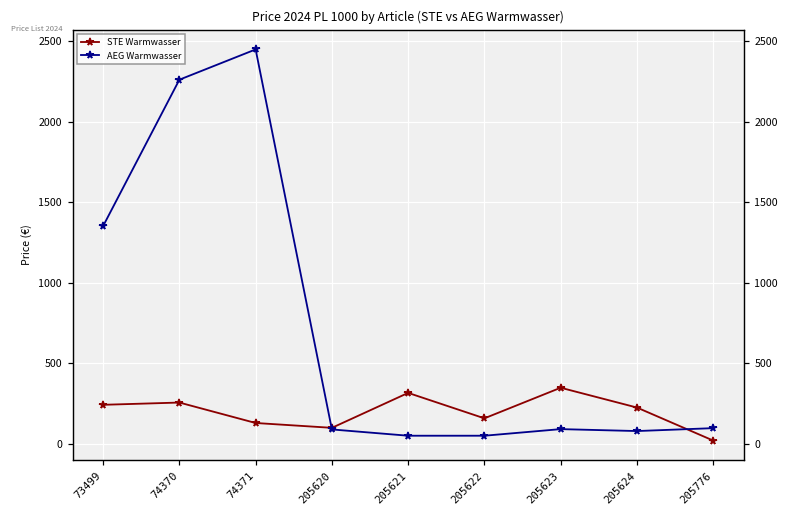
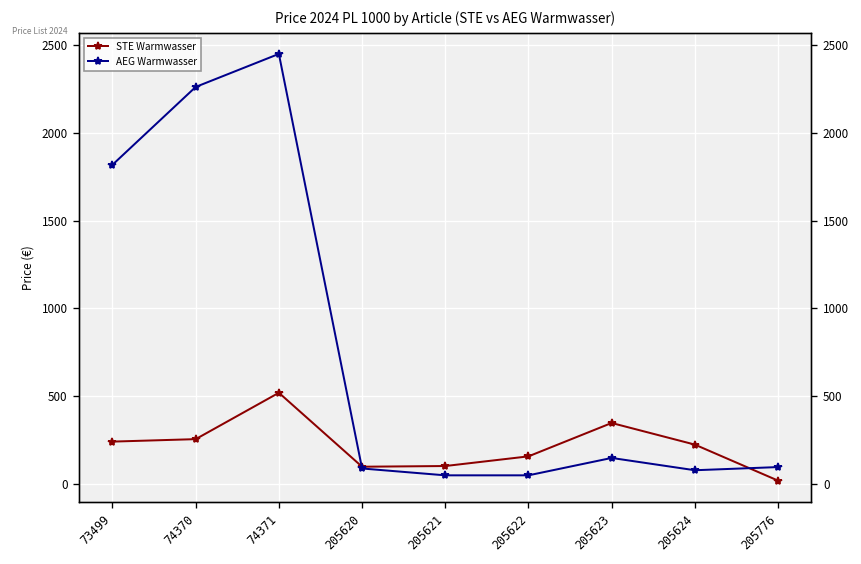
  {
    "STE Warmwasser": {
      "73499": 240,
      "74370": 260,
-     "74371": 130,
-     "205621": 320,
+     "74371": 520,
+     "205621": 100,
      "205622": 160,
      "205623": 350,
      "205624": 230,
      "205776": 20
    },
    "AEG Warmwasser": {
-     "73499": 1350,
+     "73499": 1820,
      "74370": 2260,
      "74371": 2450,
      "205621": 50,
      "205622": 50,
-     "205623": 90,
+     "205623": 150,
      "205624": 80,
      "205776": 100
    }
  }
